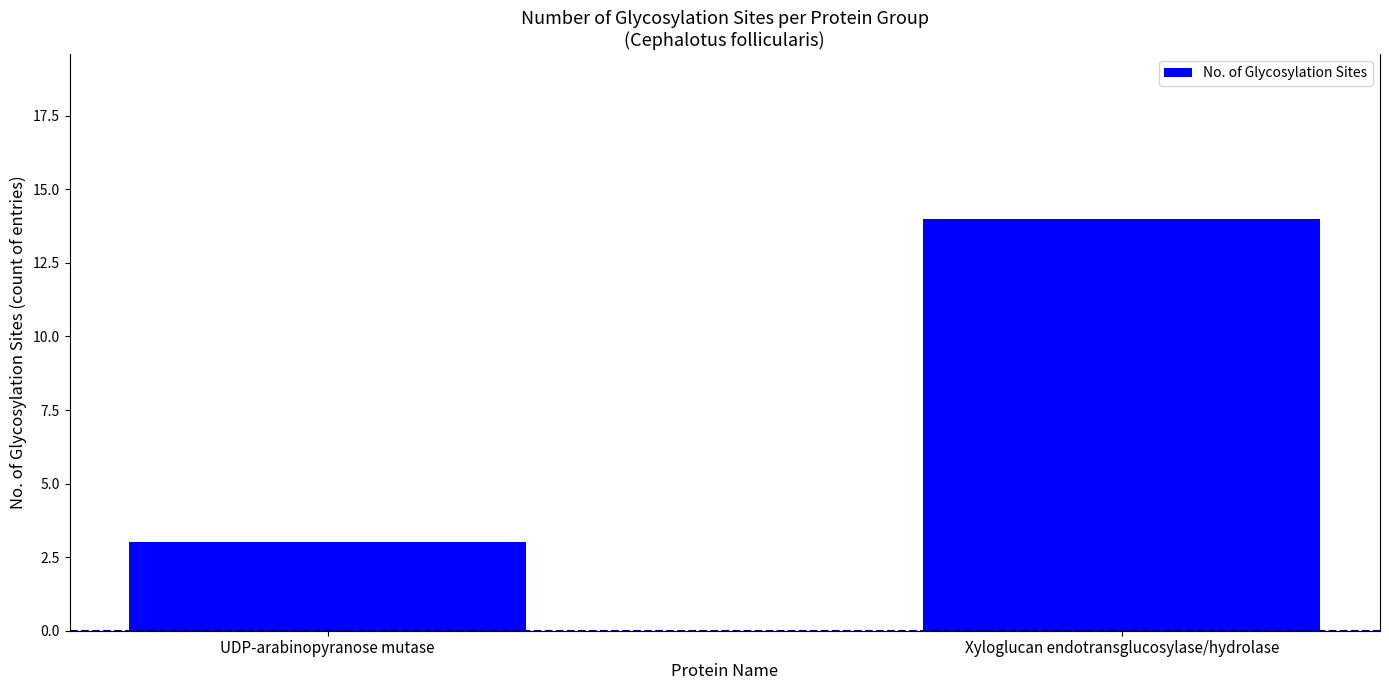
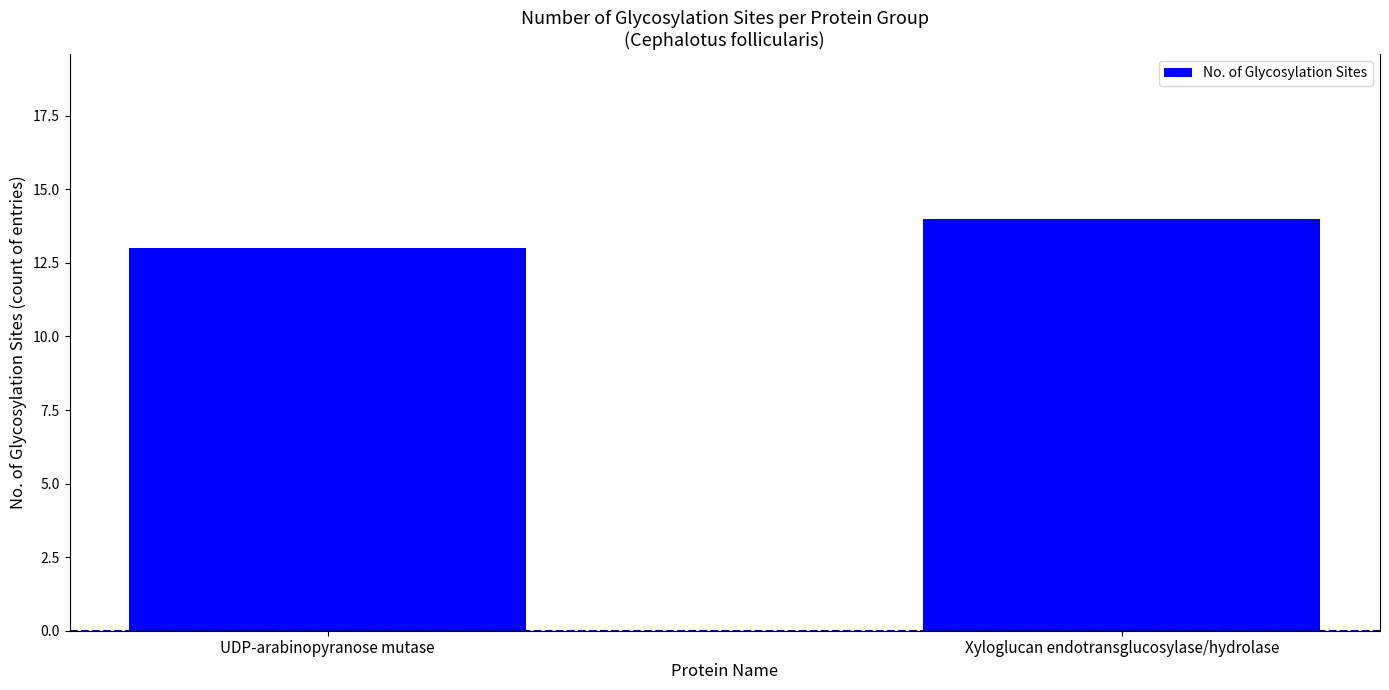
  {
-   "UDP-arabinopyranose mutase": 3,
+   "UDP-arabinopyranose mutase": 13,
    "Xyloglucan endotransglucosylase/hydrolase": 14
  }
